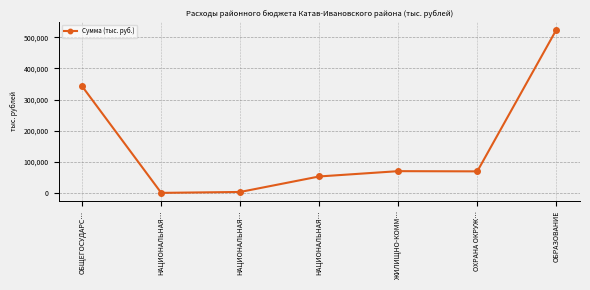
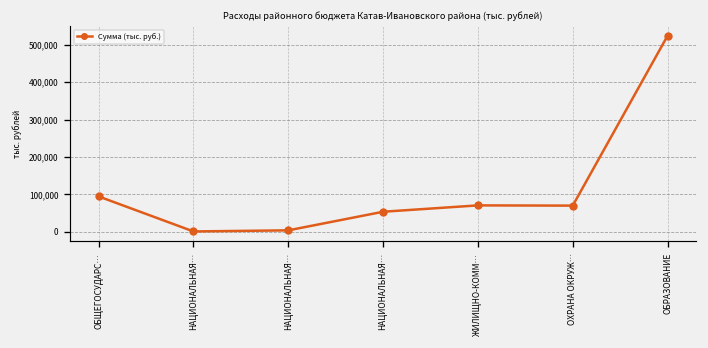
  {
-   "ОБЩЕГОСУДАРС…": "340,000",
+   "ОБЩЕГОСУДАРС…": "90,000",
    "ЖИЛИЩНО-КОММ…": "70,000",
    "ОХРАНА ОКРУЖ…": "70,000",
    "ОБРАЗОВАНИЕ": "520,000"
  }
